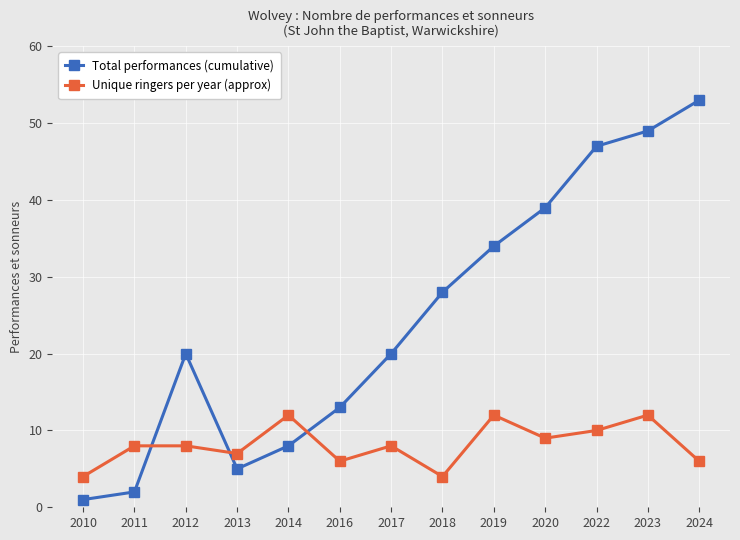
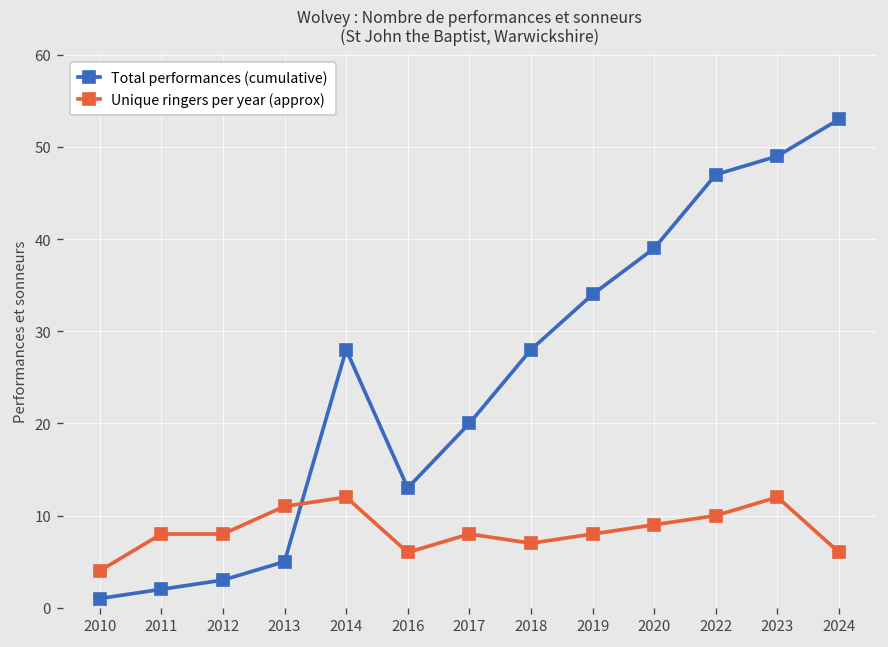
  {
    "Total performances (cumulative)": {
      "2010": 1,
      "2011": 2,
-     "2012": 20,
+     "2012": 3,
      "2013": 5,
-     "2014": 8,
+     "2014": 28,
      "2016": 13,
      "2017": 20,
      "2018": 28,
      "2019": 34,
      "2020": 39,
      "2022": 47,
      "2023": 49,
      "2024": 53
    },
    "Unique ringers per year (approx)": {
      "2010": 4,
      "2011": 8,
      "2012": 8,
-     "2013": 7,
+     "2013": 11,
      "2014": 12,
      "2016": 6,
      "2017": 8,
-     "2018": 4,
-     "2019": 12,
+     "2018": 7,
+     "2019": 8,
      "2020": 9,
      "2022": 10,
      "2023": 12,
      "2024": 6
    }
  }
